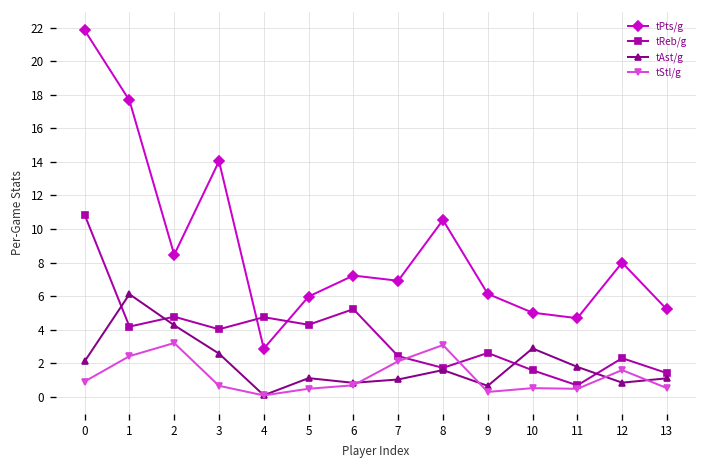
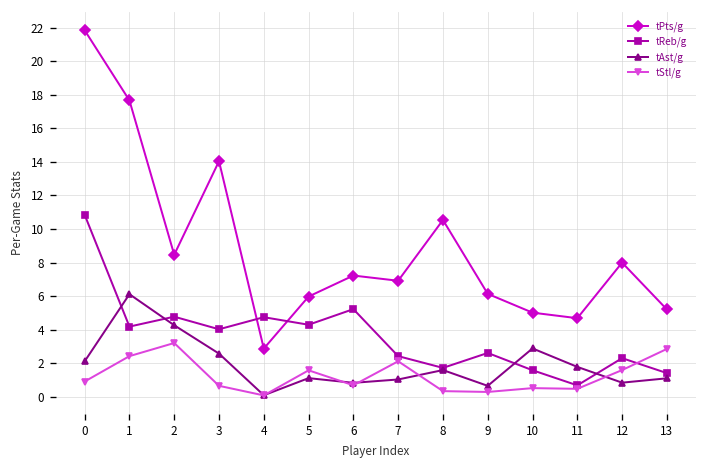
  {
    "tStl/g": {
      "0": 0.9,
      "1": 2.4,
      "2": 3.2,
      "3": 0.7,
-     "5": 0.5,
+     "5": 1.6,
      "7": 2.1,
-     "8": 3.1,
+     "8": 0.3,
      "9": 0.3,
      "10": 0.5,
      "11": 0.5,
      "12": 1.6,
-     "13": 0.5
+     "13": 2.9
    }
  }
